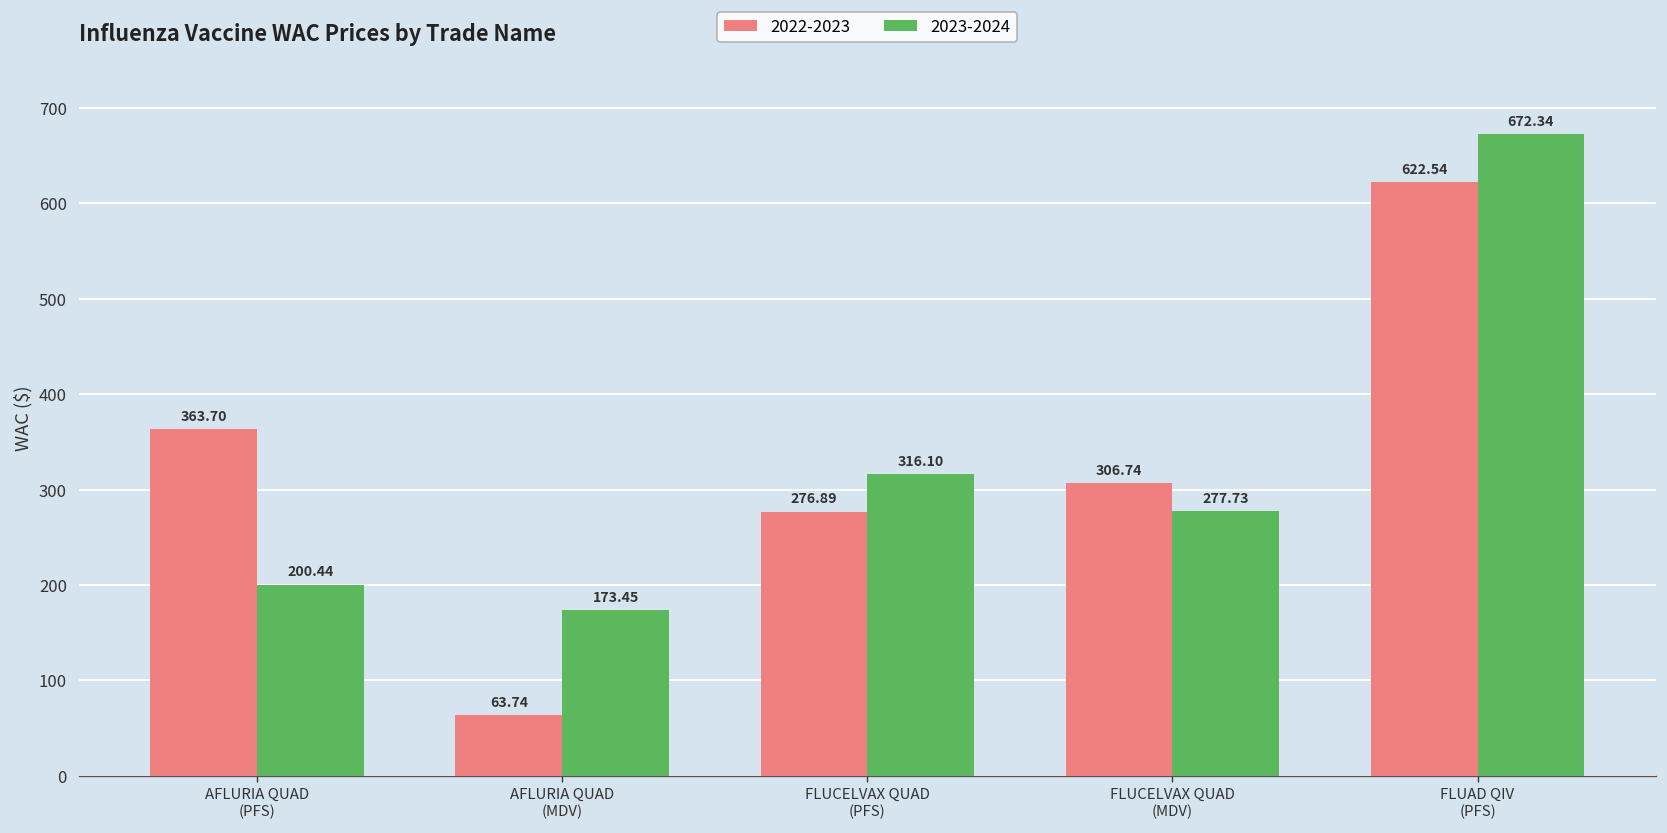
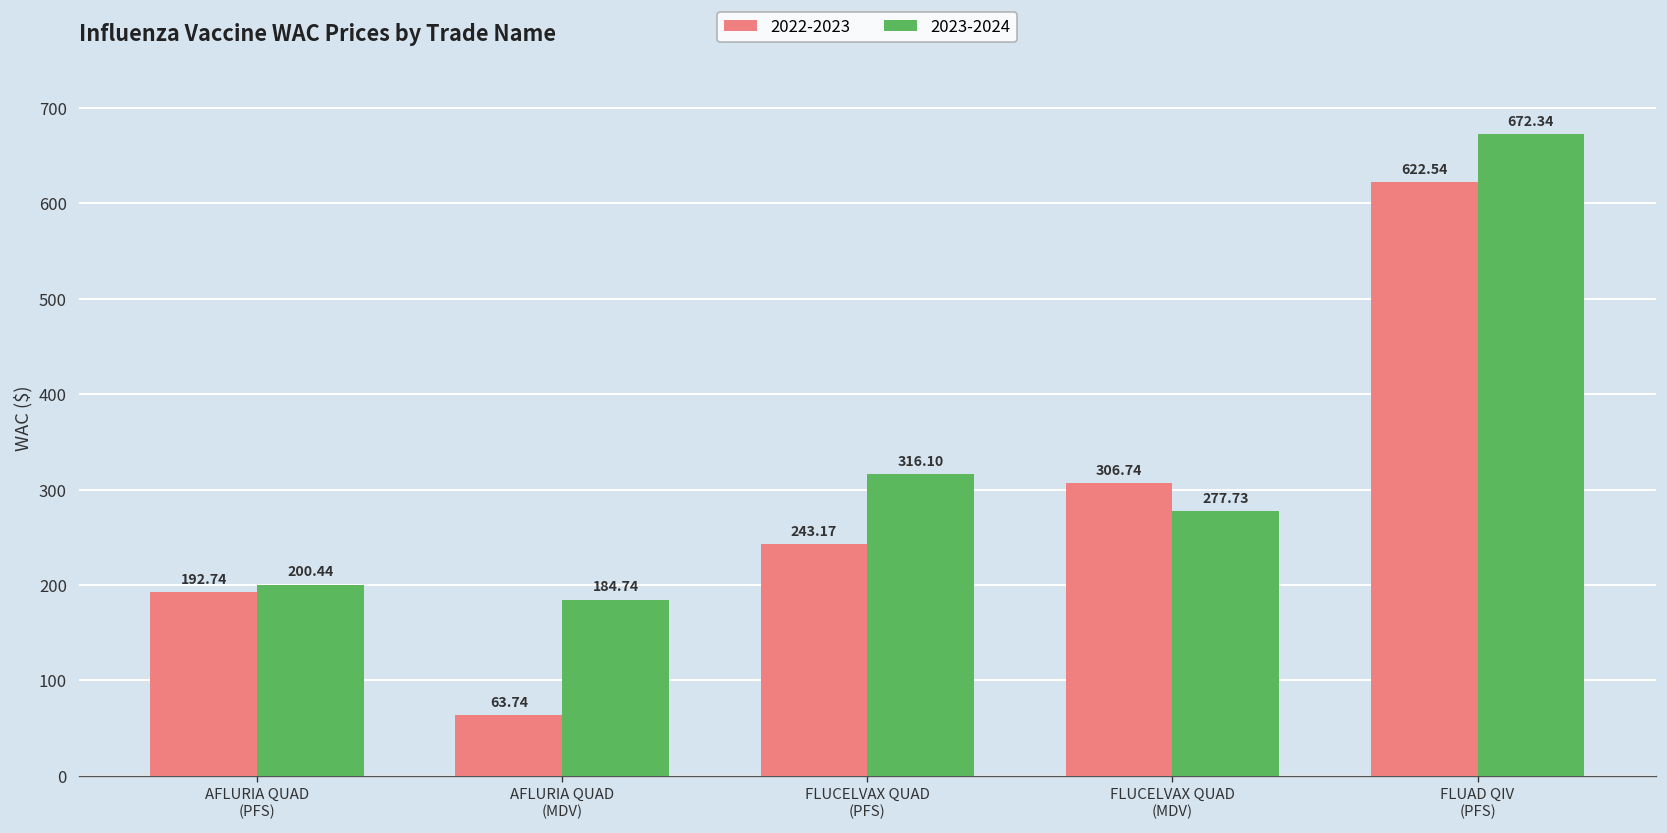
  {
    "2022-2023": {
-     "AFLURIA QUAD (PFS)": 363.70,
+     "AFLURIA QUAD (PFS)": 192.74,
      "AFLURIA QUAD (MDV)": 63.74,
-     "FLUCELVAX QUAD (PFS)": 276.89,
+     "FLUCELVAX QUAD (PFS)": 243.17,
      "FLUCELVAX QUAD (MDV)": 306.74,
      "FLUAD QIV (PFS)": 622.54
    },
    "2023-2024": {
      "AFLURIA QUAD (PFS)": 200.44,
-     "AFLURIA QUAD (MDV)": 173.45,
+     "AFLURIA QUAD (MDV)": 184.74,
      "FLUCELVAX QUAD (PFS)": 316.10,
      "FLUCELVAX QUAD (MDV)": 277.73,
      "FLUAD QIV (PFS)": 672.34
    }
  }
